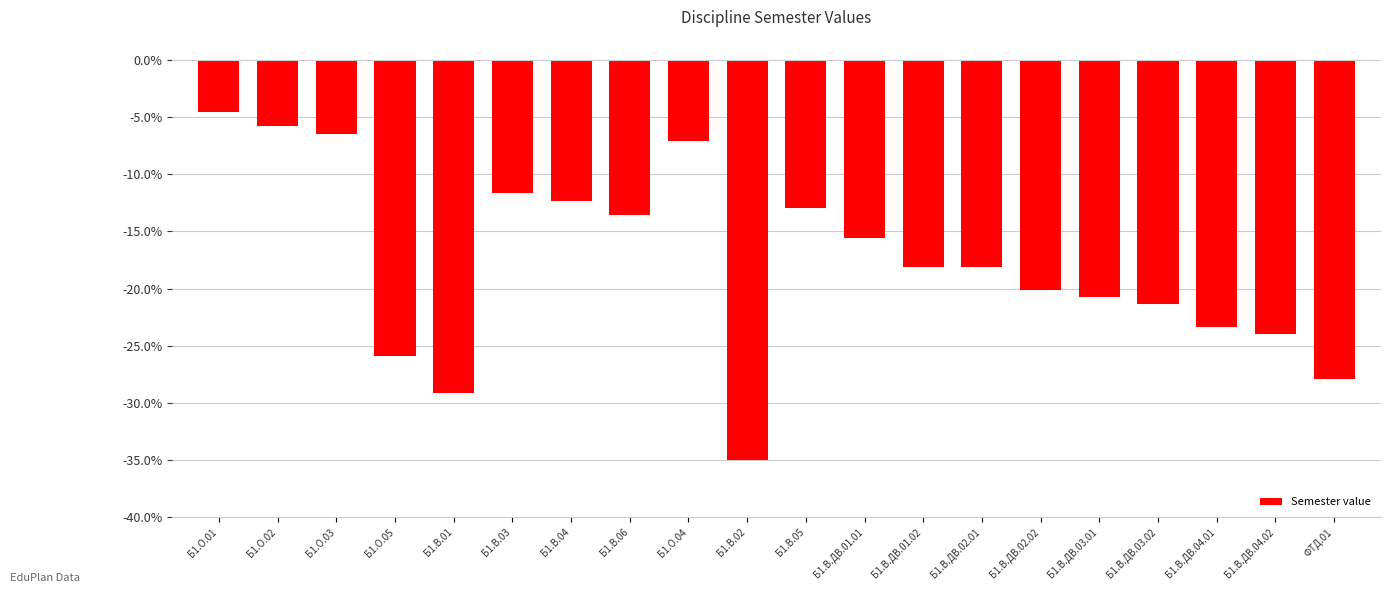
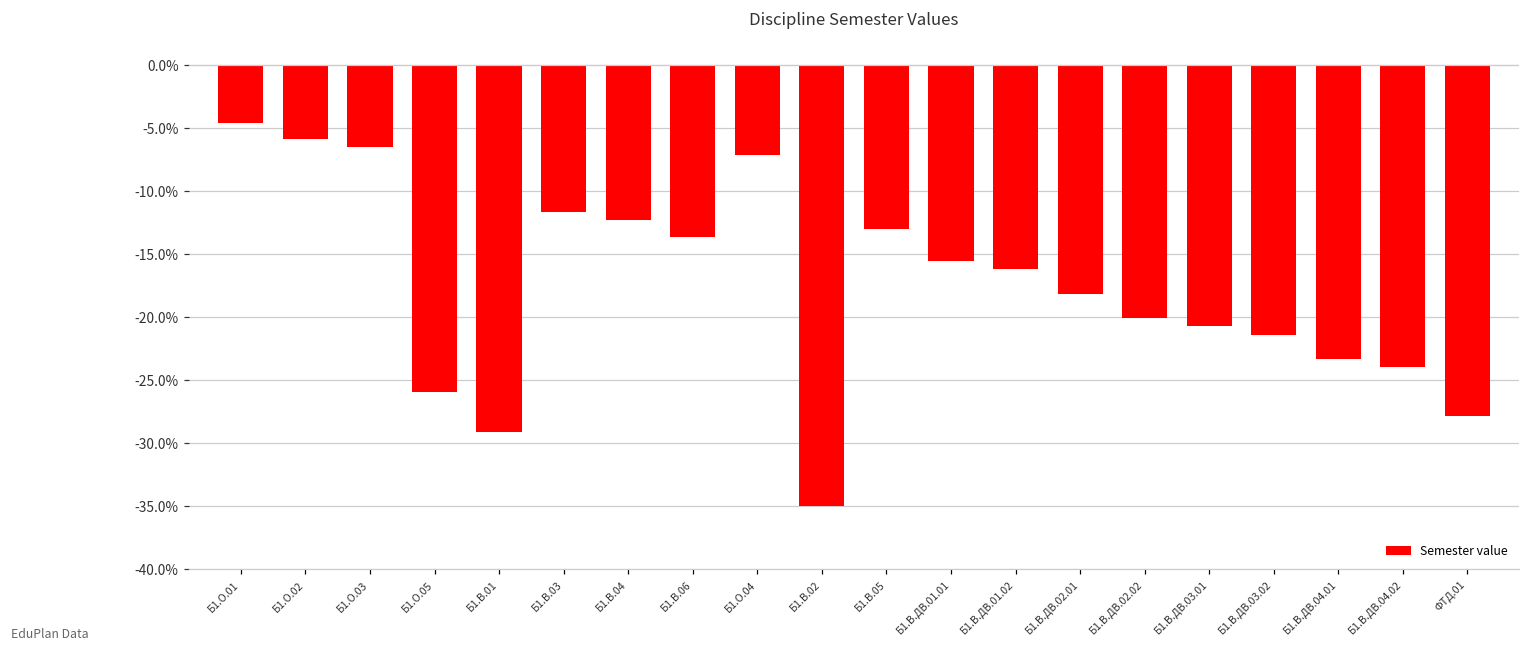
  {
    "Б1.О.01": "-4.5%",
    "Б1.О.02": "-5.8%",
    "Б1.О.03": "-6.5%",
    "Б1.О.05": "-25.9%",
    "Б1.В.01": "-29.2%",
    "Б1.В.03": "-11.7%",
    "Б1.В.04": "-12.3%",
    "Б1.В.06": "-13.6%",
    "Б1.О.04": "-7.1%",
    "Б1.В.02": "-35.0%",
    "Б1.В.05": "-13.0%",
    "Б1.В.ДВ.01.01": "-15.6%",
-   "Б1.В.ДВ.01.02": "-18.1%",
+   "Б1.В.ДВ.01.02": "-16.2%",
    "Б1.В.ДВ.02.01": "-18.1%",
    "Б1.В.ДВ.02.02": "-20.1%",
    "Б1.В.ДВ.03.01": "-20.7%",
    "Б1.В.ДВ.03.02": "-21.4%",
    "Б1.В.ДВ.04.01": "-23.3%",
    "Б1.В.ДВ.04.02": "-24.0%",
    "ФТД.01": "-27.9%"
  }
